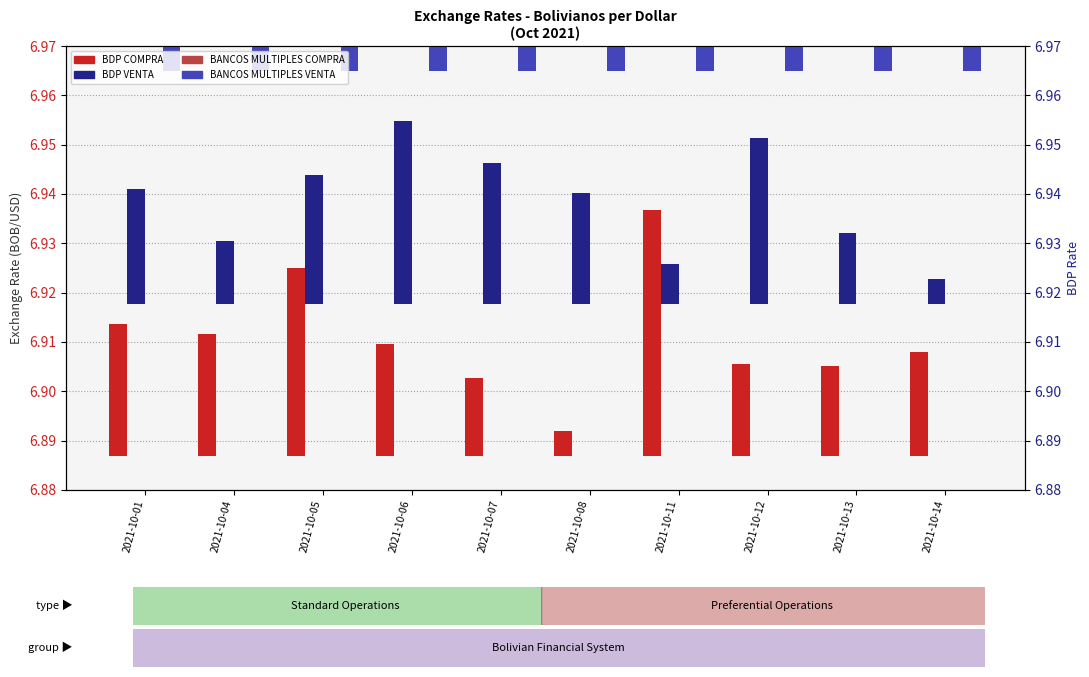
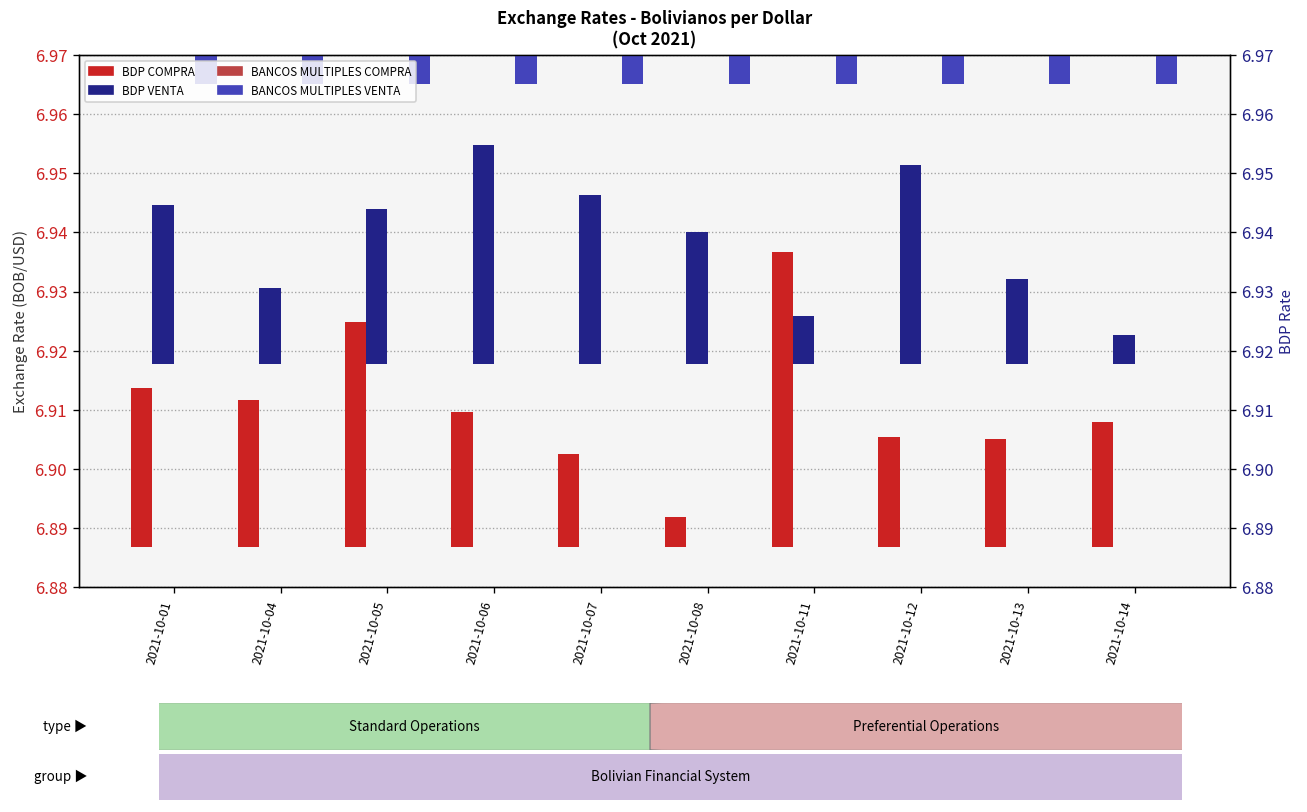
  {
    "BDP VENTA": {
-     "2021-10-01": 6.941,
+     "2021-10-01": 6.945,
      "2021-10-04": 6.931,
      "2021-10-05": 6.944,
      "2021-10-06": 6.955,
      "2021-10-07": 6.946,
      "2021-10-08": 6.940,
      "2021-10-11": 6.926,
      "2021-10-12": 6.951,
      "2021-10-13": 6.932,
      "2021-10-14": 6.923
    },
    "BANCOS MULTIPLES VENTA": {
      "2021-10-01": 6.970,
      "2021-10-04": 6.970,
      "2021-10-05": 6.970,
      "2021-10-06": 6.970,
      "2021-10-07": 6.970,
      "2021-10-08": 6.970,
      "2021-10-11": 6.970,
      "2021-10-12": 6.970,
      "2021-10-13": 6.970,
      "2021-10-14": 6.970
    }
  }
